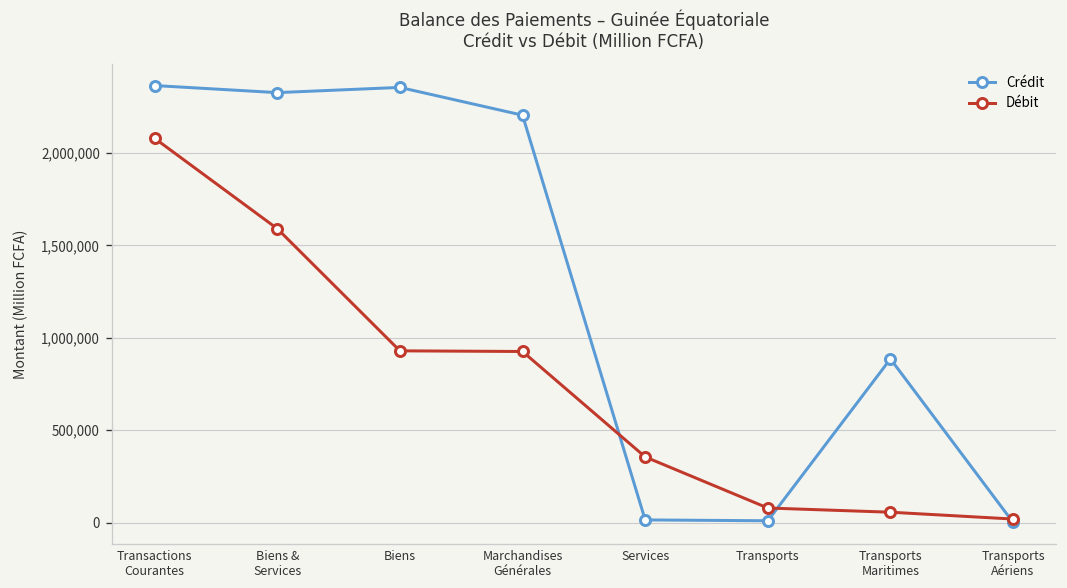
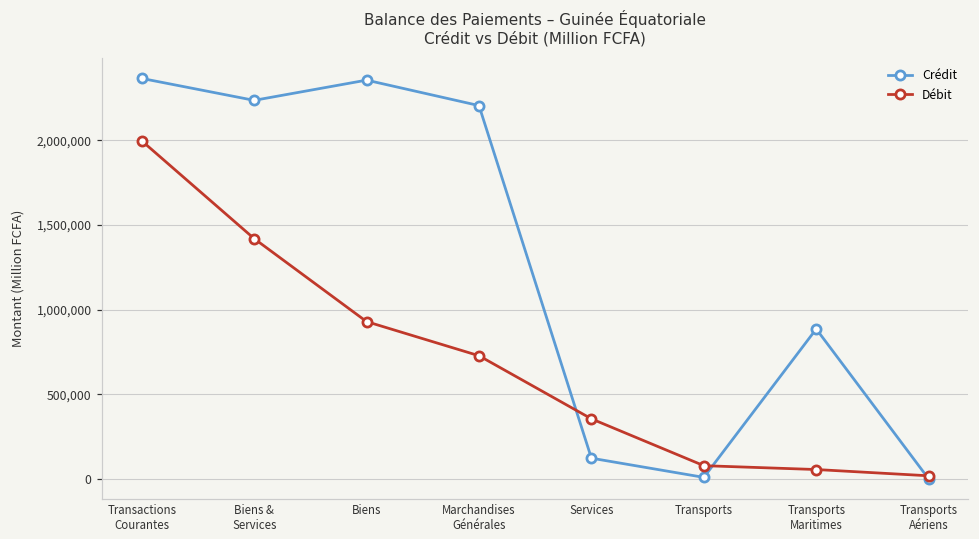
  {
    "Crédit": {
      "Transactions Courantes": "2,360,000",
-     "Biens & Services": "2,330,000",
+     "Biens & Services": "2,240,000",
      "Biens": "2,350,000",
      "Marchandises Générales": "2,200,000",
-     "Services": "20,000",
+     "Services": "120,000",
      "Transports": "10,000",
      "Transports Maritimes": "890,000",
      "Transports Aériens": "0"
    },
    "Débit": {
-     "Transactions Courantes": "2,080,000",
-     "Biens & Services": "1,590,000",
+     "Transactions Courantes": "2,000,000",
+     "Biens & Services": "1,420,000",
      "Biens": "930,000",
-     "Marchandises Générales": "930,000",
+     "Marchandises Générales": "730,000",
      "Services": "360,000",
      "Transports": "80,000",
      "Transports Maritimes": "60,000",
      "Transports Aériens": "20,000"
    }
  }
